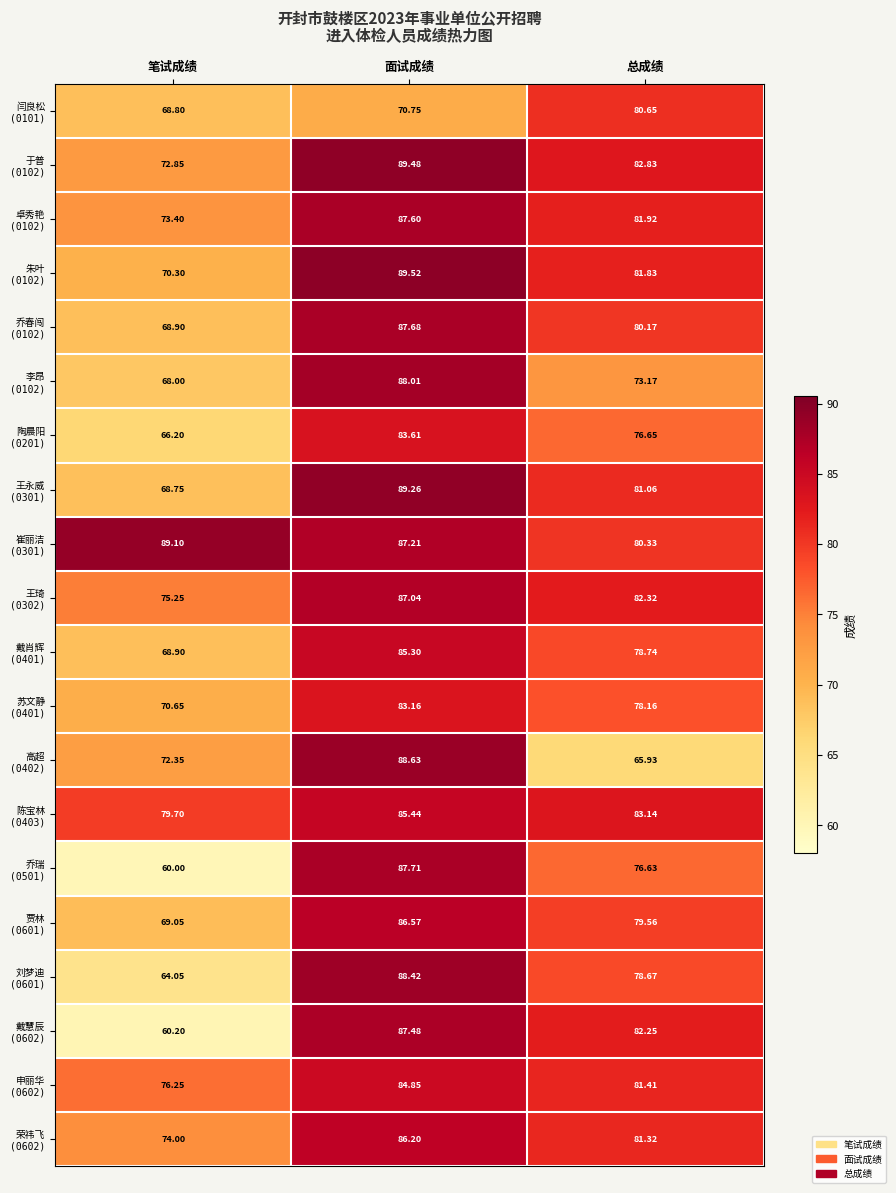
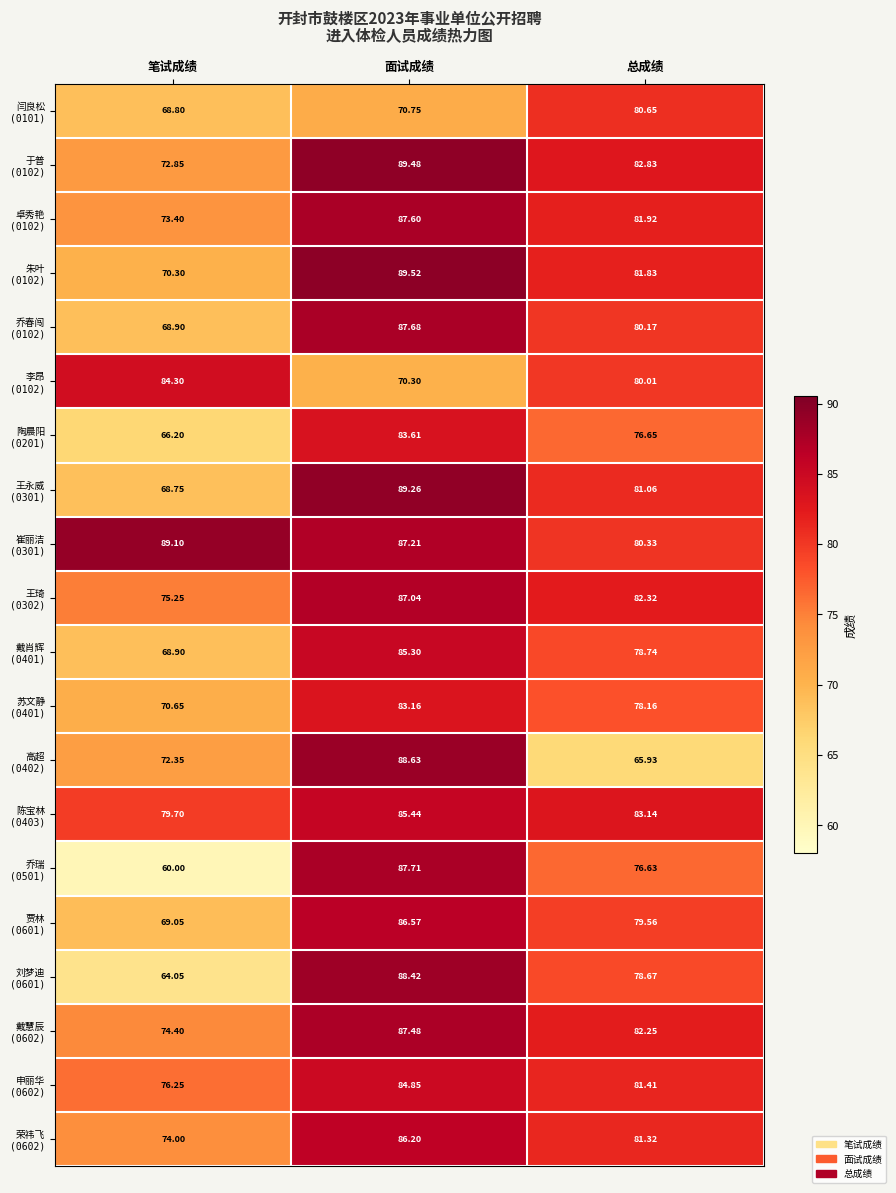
  {
    "闫良松 (0101)": {
      "笔试成绩": 68.80,
      "面试成绩": 70.75,
      "总成绩": 80.65
    },
    "于普 (0102)": {
      "笔试成绩": 72.85,
      "面试成绩": 89.48,
      "总成绩": 82.83
    },
    "卓秀艳 (0102)": {
      "笔试成绩": 73.40,
      "面试成绩": 87.60,
      "总成绩": 81.92
    },
    "朱叶 (0102)": {
      "笔试成绩": 70.30,
      "面试成绩": 89.52,
      "总成绩": 81.83
    },
    "乔春闯 (0102)": {
      "笔试成绩": 68.90,
      "面试成绩": 87.68,
      "总成绩": 80.17
    },
    "李昂 (0102)": {
-     "笔试成绩": 68.00,
-     "面试成绩": 88.01,
-     "总成绩": 73.17
+     "笔试成绩": 84.30,
+     "面试成绩": 70.30,
+     "总成绩": 80.01
    },
    "陶晨阳 (0201)": {
      "笔试成绩": 66.20,
      "面试成绩": 83.61,
      "总成绩": 76.65
    },
    "王永威 (0301)": {
      "笔试成绩": 68.75,
      "面试成绩": 89.26,
      "总成绩": 81.06
    },
    "崔丽洁 (0301)": {
      "笔试成绩": 89.10,
      "面试成绩": 87.21,
      "总成绩": 80.33
    },
    "王琦 (0302)": {
      "笔试成绩": 75.25,
      "面试成绩": 87.04,
      "总成绩": 82.32
    },
    "戴肖辉 (0401)": {
      "笔试成绩": 68.90,
      "面试成绩": 85.30,
      "总成绩": 78.74
    },
    "苏文静 (0401)": {
      "笔试成绩": 70.65,
      "面试成绩": 83.16,
      "总成绩": 78.16
    },
    "高超 (0402)": {
      "笔试成绩": 72.35,
      "面试成绩": 88.63,
      "总成绩": 65.93
    },
    "陈宝林 (0403)": {
      "笔试成绩": 79.70,
      "面试成绩": 85.44,
      "总成绩": 83.14
    },
    "乔瑞 (0501)": {
      "笔试成绩": 60.00,
      "面试成绩": 87.71,
      "总成绩": 76.63
    },
    "贾林 (0601)": {
      "笔试成绩": 69.05,
      "面试成绩": 86.57,
      "总成绩": 79.56
    },
    "刘梦迪 (0601)": {
      "笔试成绩": 64.05,
      "面试成绩": 88.42,
      "总成绩": 78.67
    },
    "戴慧辰 (0602)": {
-     "笔试成绩": 60.20,
+     "笔试成绩": 74.40,
      "面试成绩": 87.48,
      "总成绩": 82.25
    },
    "申丽华 (0602)": {
      "笔试成绩": 76.25,
      "面试成绩": 84.85,
      "总成绩": 81.41
    },
    "荣祎飞 (0602)": {
      "笔试成绩": 74.00,
      "面试成绩": 86.20,
      "总成绩": 81.32
    }
  }
